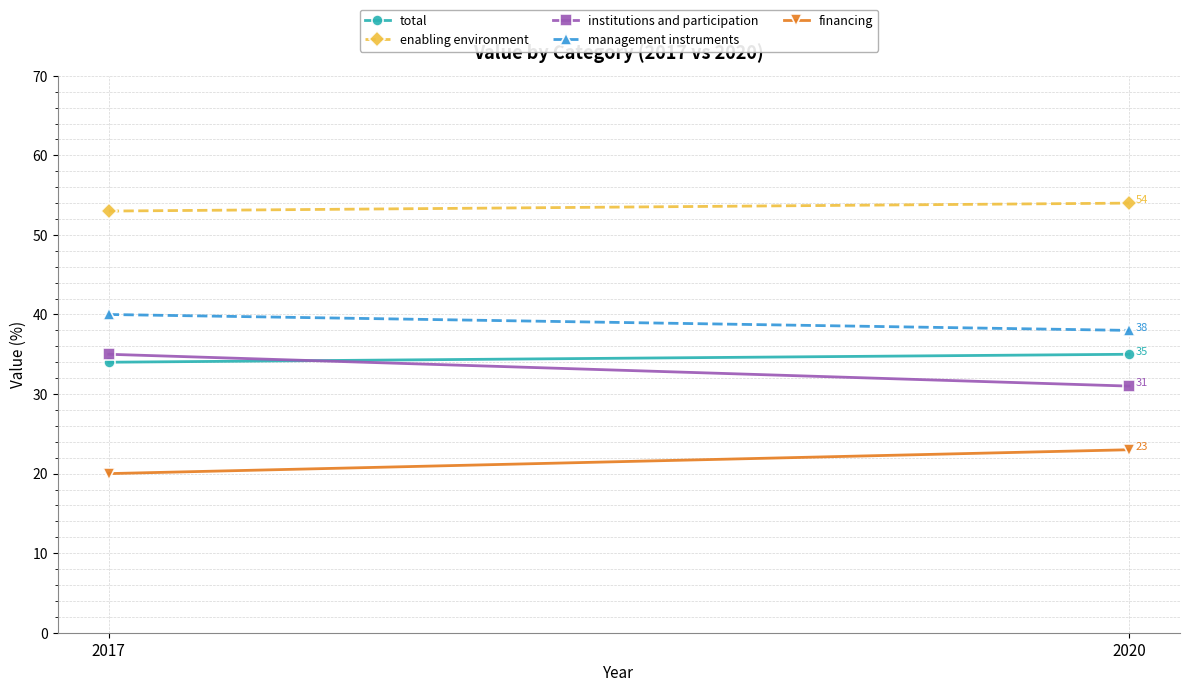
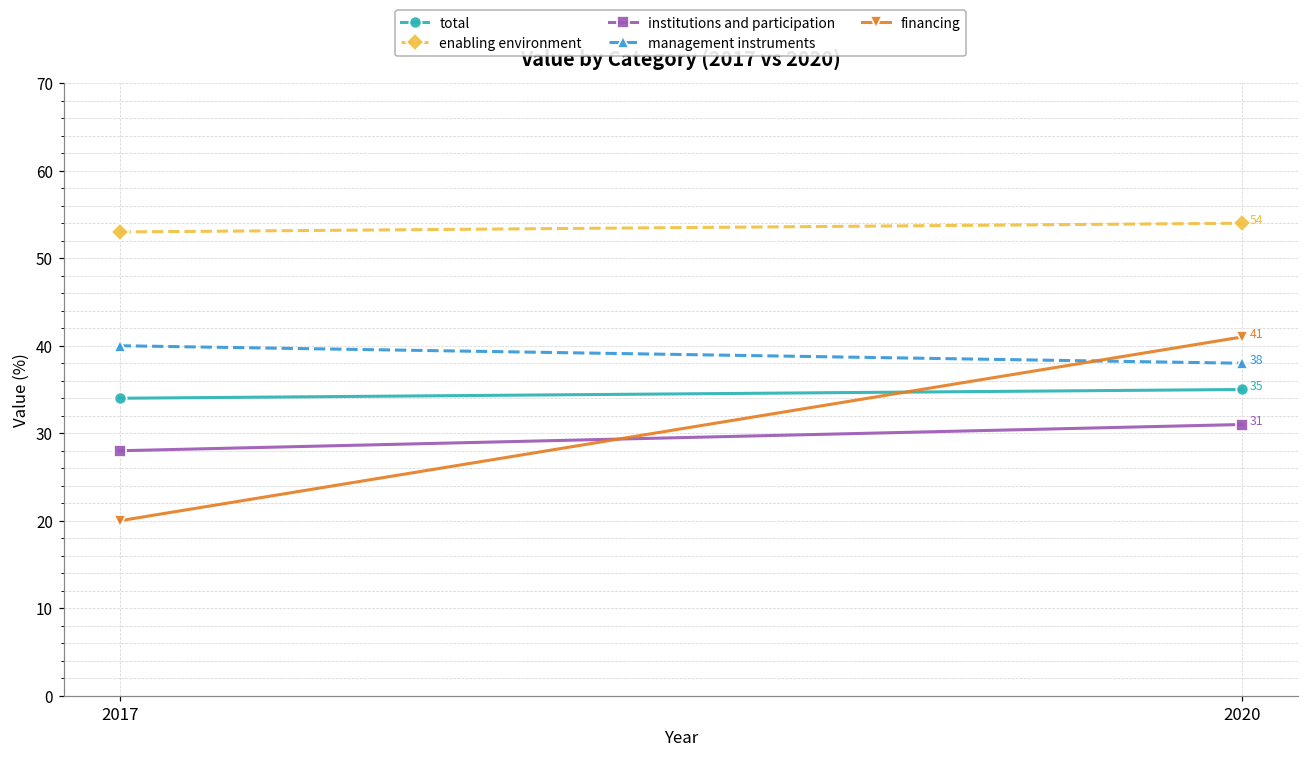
  {
    "enabling environment": {
      "2020": 54
    },
    "institutions and participation": {
-     "2017": 35
+     "2017": 28
    },
    "financing": {
-     "2020": 23
+     "2020": 41
    }
  }
